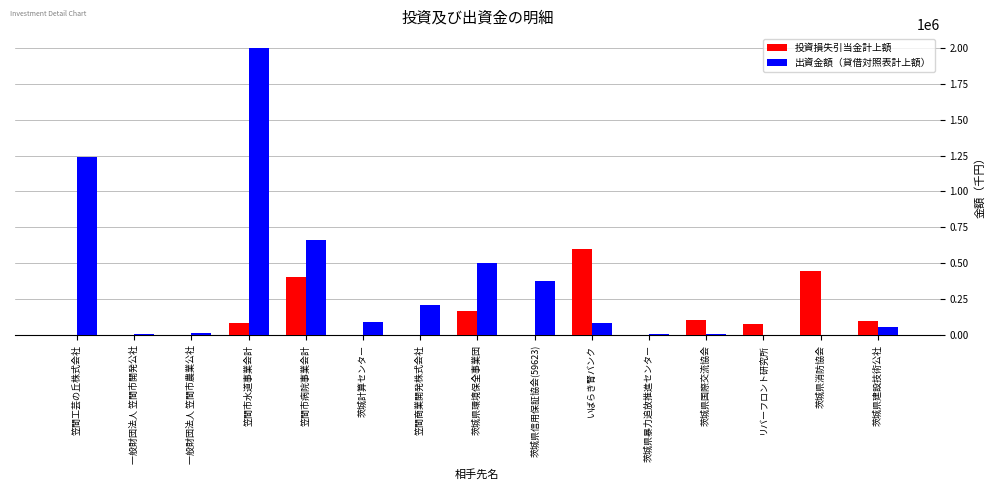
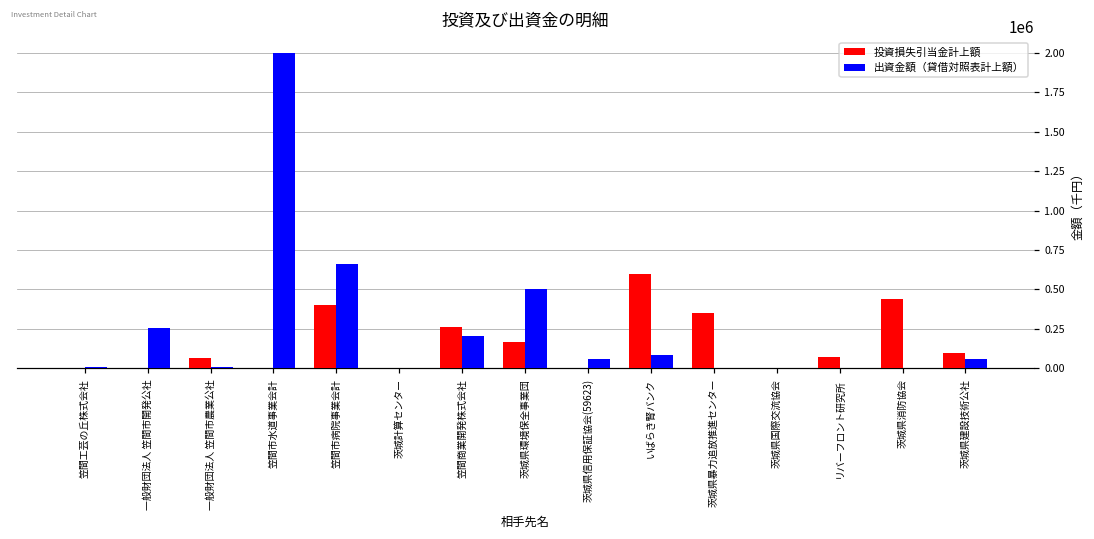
  {
    "投資損失引当金計上額": {
      "笠間工芸の丘株式会社": 0,
      "一般財団法人 笠間市開発公社": 0,
-     "一般財団法人 笠間市農業公社": 0,
-     "笠間市水道事業会計": 90000,
+     "一般財団法人 笠間市農業公社": 60000,
+     "笠間市水道事業会計": 0,
      "笠間市病院事業会計": 400000,
      "茨城計算センター": 0,
-     "笠間商業開発株式会社": 0,
+     "笠間商業開発株式会社": 260000,
      "茨城県環境保全事業団": 170000,
      "茨城県信用保証協会(59623)": 0,
      "いばらき腎バンク": 590000,
-     "茨城県暴力追放推進センター": 0,
-     "茨城県国際交流協会": 100000,
+     "茨城県暴力追放推進センター": 350000,
+     "茨城県国際交流協会": 0,
      "リバーフロント研究所": 70000,
      "茨城県消防協会": 440000,
      "茨城県建設技術公社": 100000
    },
    "出資金額（貸借対照表計上額）": {
-     "笠間工芸の丘株式会社": 1240000,
-     "一般財団法人 笠間市開発公社": 0,
+     "笠間工芸の丘株式会社": 10000,
+     "一般財団法人 笠間市開発公社": 260000,
      "笠間市水道事業会計": 2000000,
      "笠間市病院事業会計": 660000,
-     "茨城計算センター": 90000,
+     "茨城計算センター": 0,
      "笠間商業開発株式会社": 210000,
      "茨城県環境保全事業団": 500000,
-     "茨城県信用保証協会(59623)": 370000,
+     "茨城県信用保証協会(59623)": 60000,
      "いばらき腎バンク": 80000,
      "茨城県建設技術公社": 60000
    }
  }
